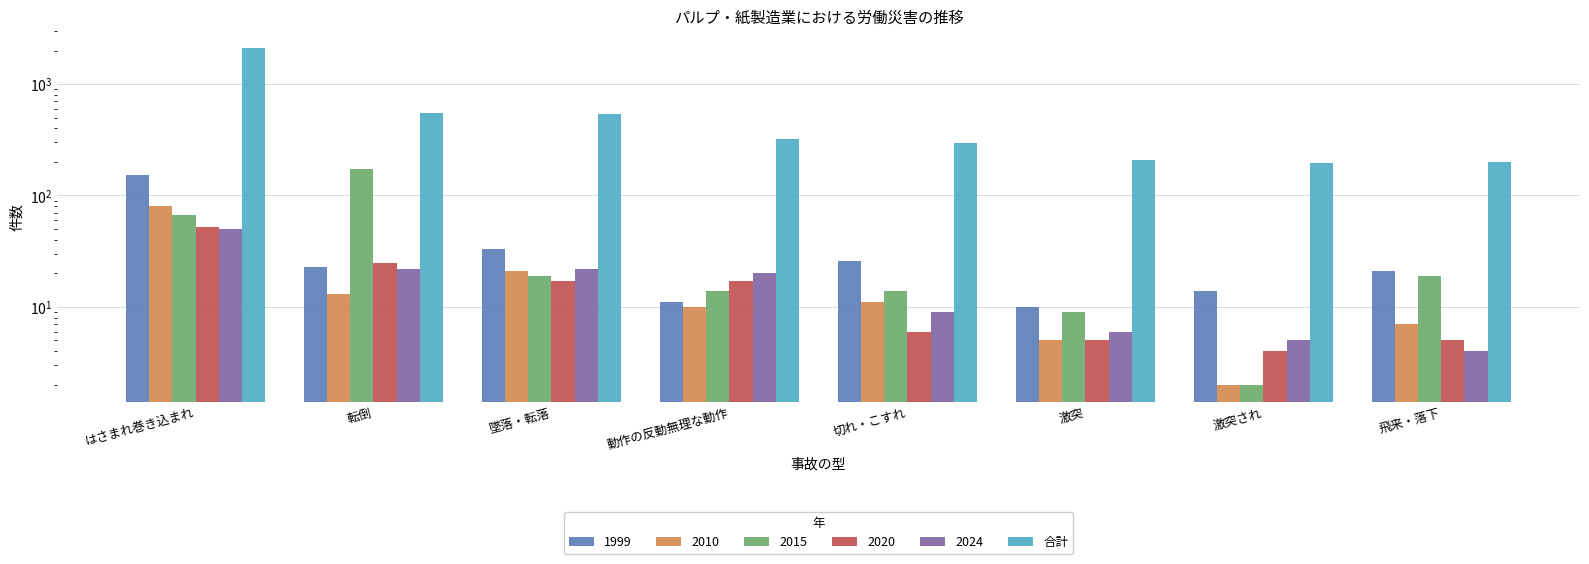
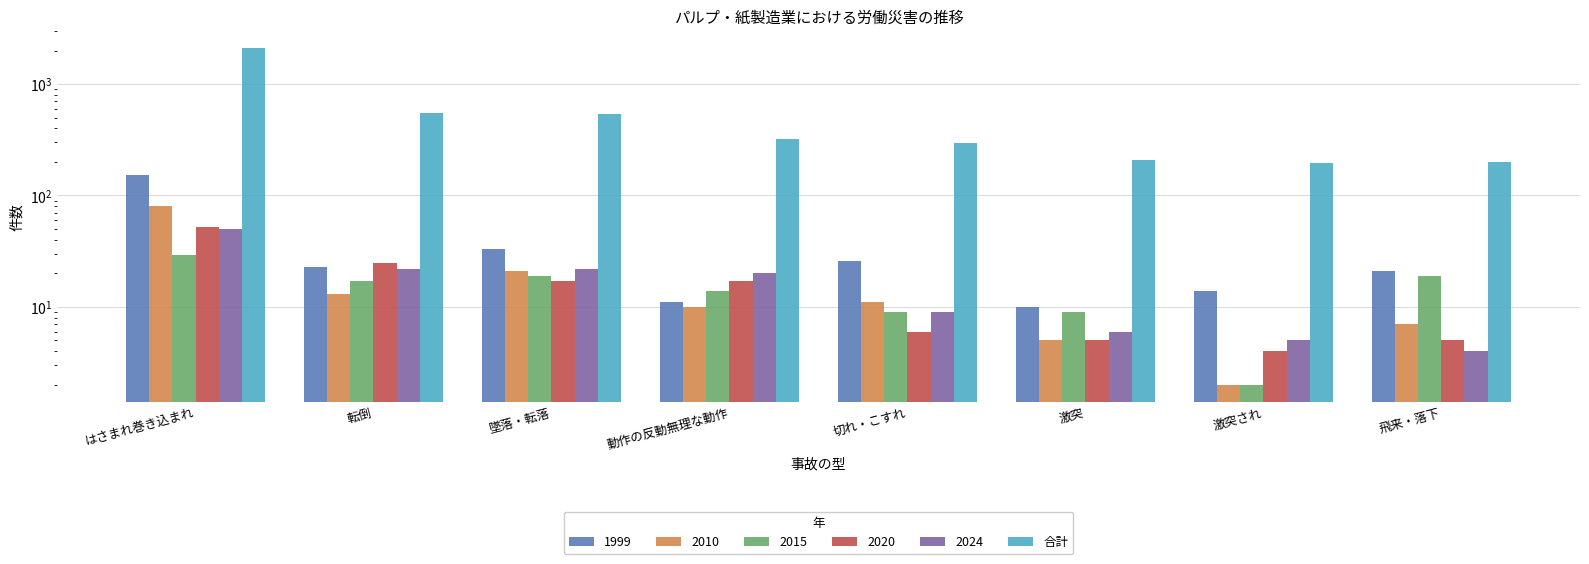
  {
    "2015": {
-     "はさまれ巻き込まれ": 70,
-     "転倒": 170,
+     "はさまれ巻き込まれ": 29,
+     "転倒": 17,
      "墜落・転落": 19,
      "動作の反動無理な動作": 14,
-     "切れ・こすれ": 14,
+     "切れ・こすれ": 9,
      "激突": 9,
      "激突され": 2,
      "飛来・落下": 19
    }
  }
